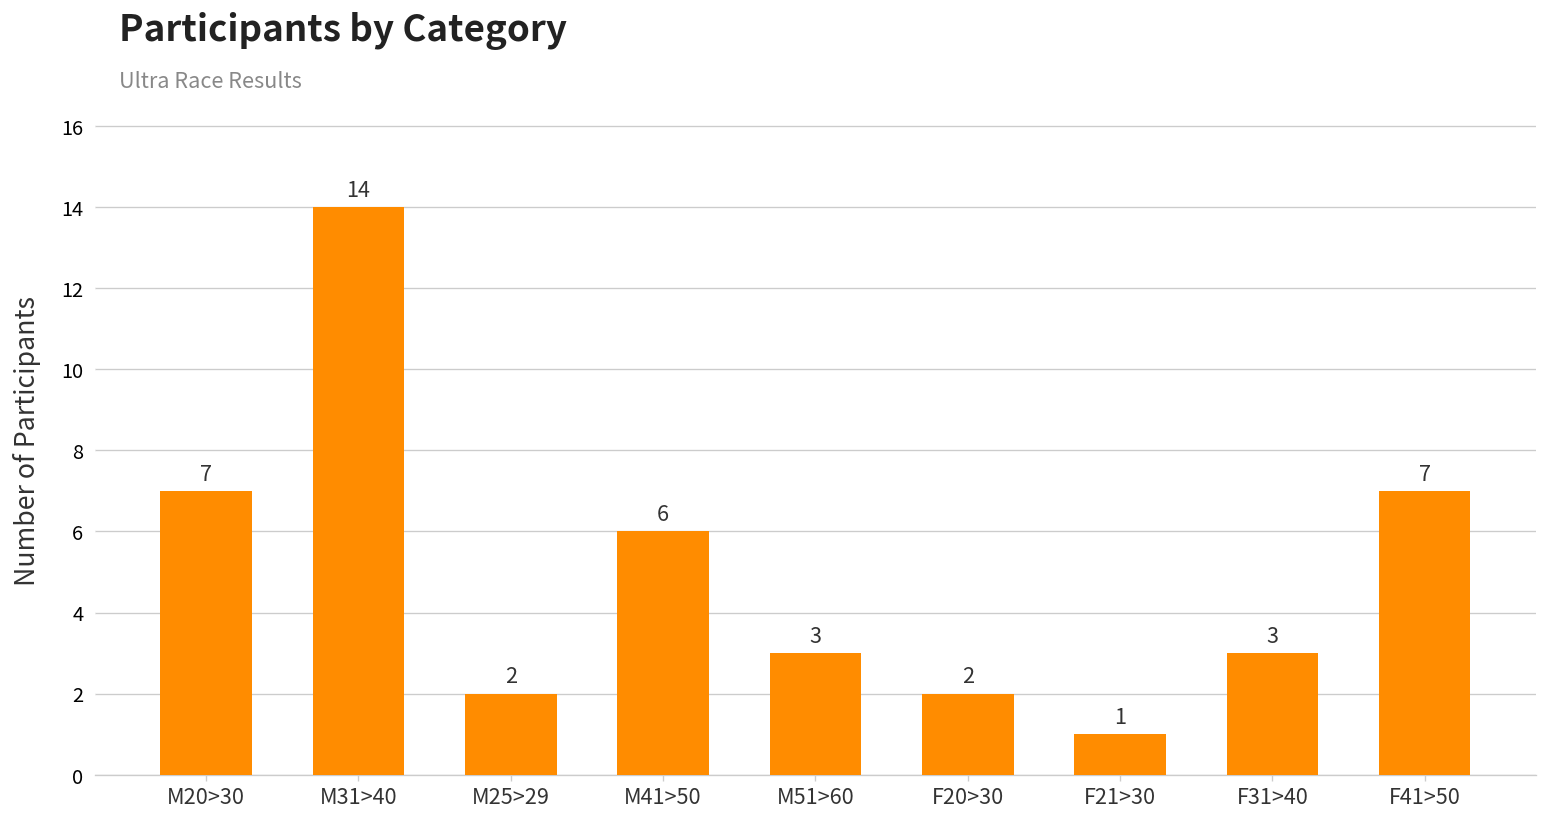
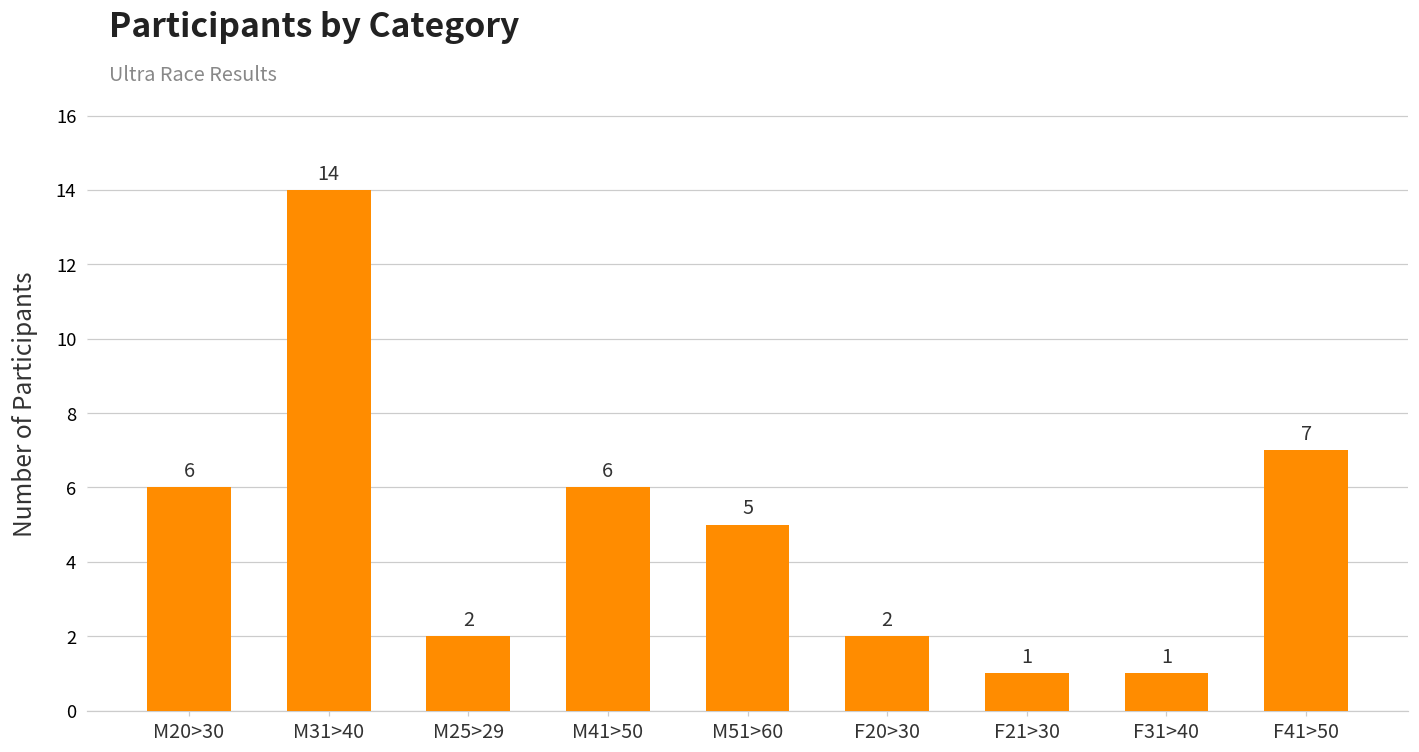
  {
-   "M20>30": 7,
+   "M20>30": 6,
    "M31>40": 14,
    "M25>29": 2,
    "M41>50": 6,
-   "M51>60": 3,
+   "M51>60": 5,
    "F20>30": 2,
    "F21>30": 1,
-   "F31>40": 3,
+   "F31>40": 1,
    "F41>50": 7
  }
